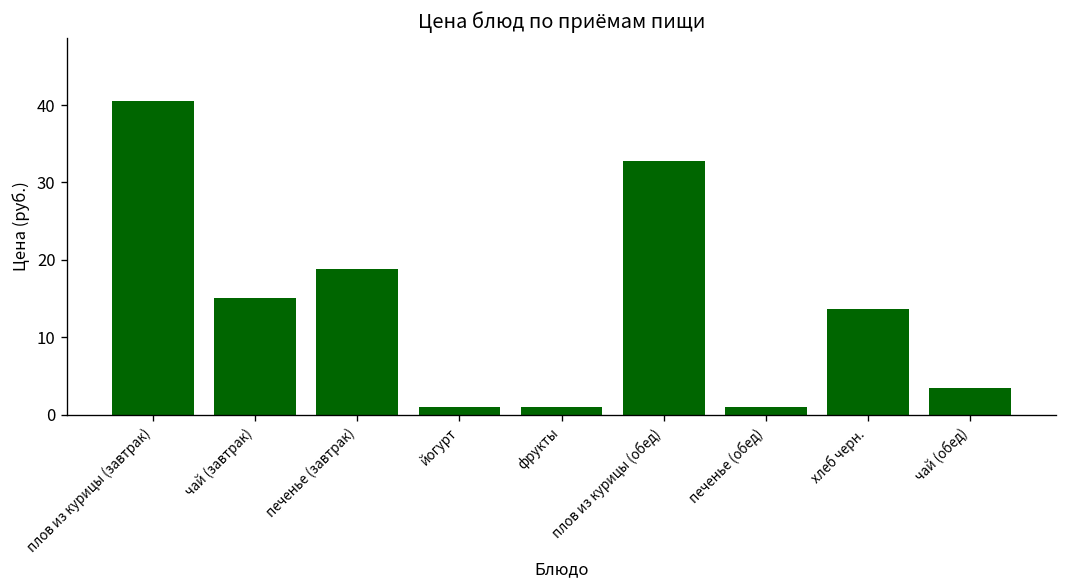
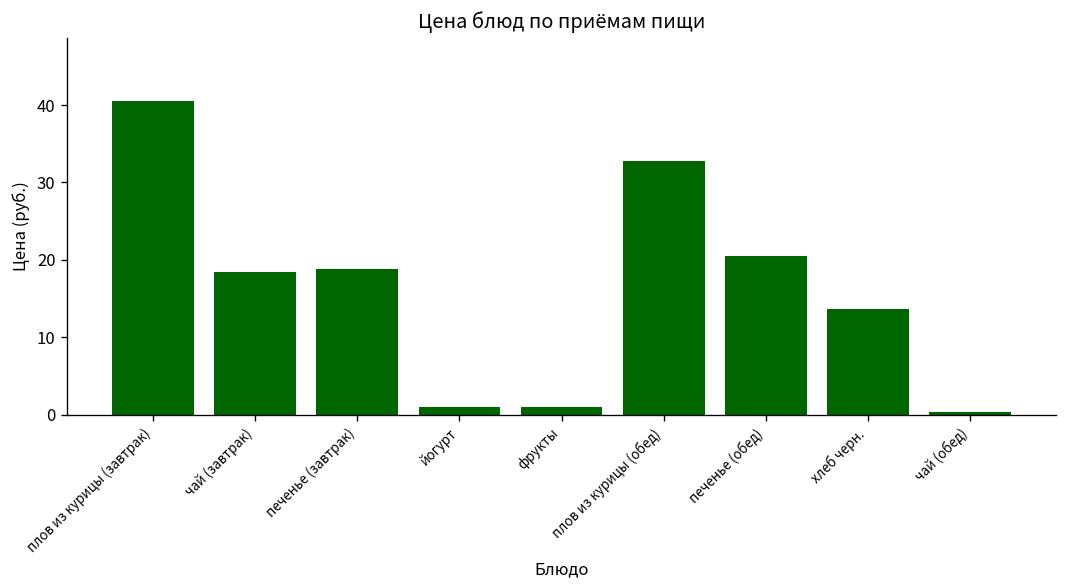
  {
    "плов из курицы (завтрак)": 41,
-   "чай (завтрак)": 15,
+   "чай (завтрак)": 18,
    "печенье (завтрак)": 19,
    "йогурт": 1,
    "фрукты": 1,
    "плов из курицы (обед)": 33,
-   "печенье (обед)": 1,
+   "печенье (обед)": 21,
    "хлеб черн.": 14,
-   "чай (обед)": 3
+   "чай (обед)": 0
  }
